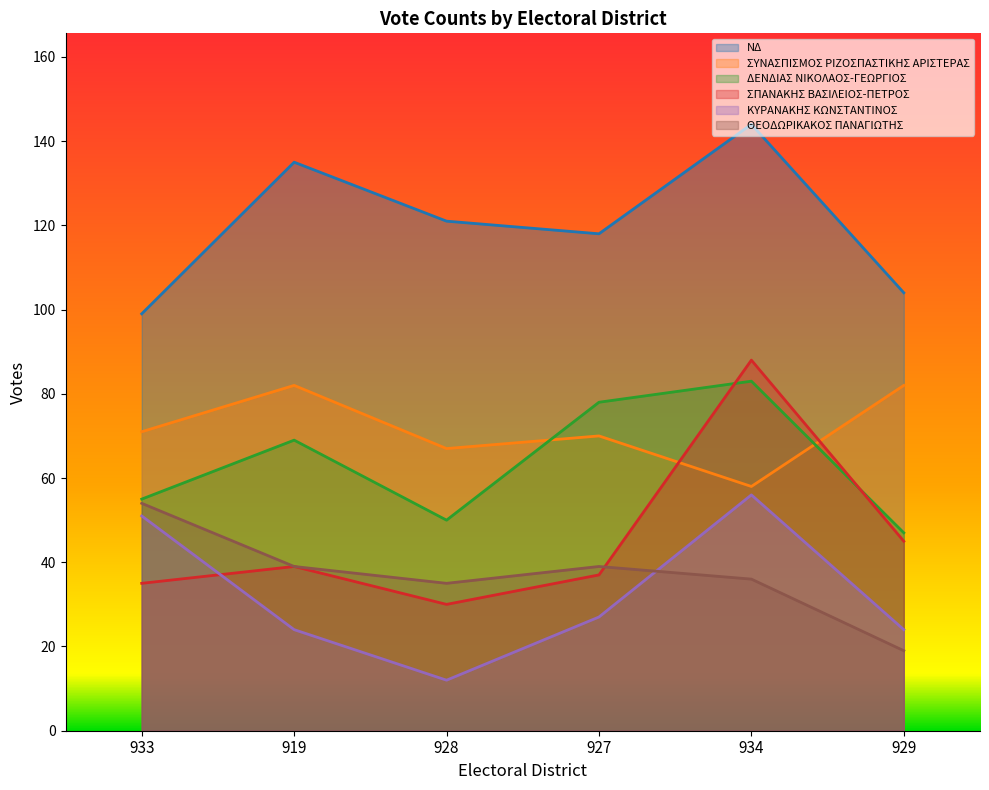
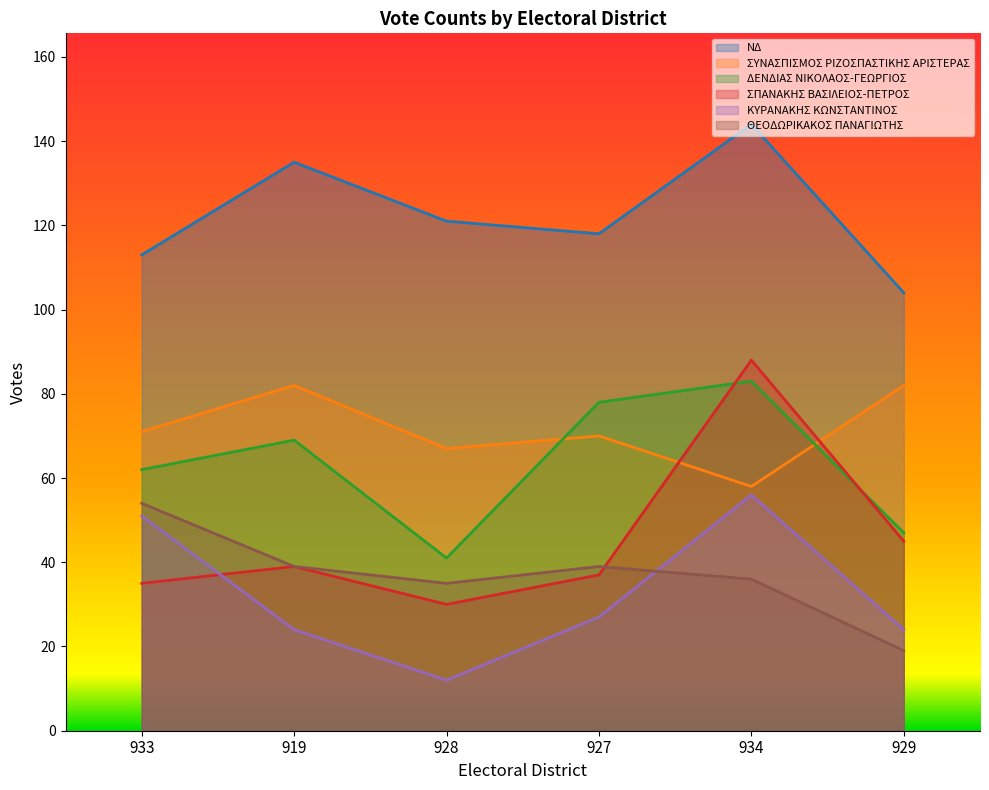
  {
    "ΝΔ": {
-     "933": 99,
+     "933": 113,
      "919": 135,
      "928": 121,
      "927": 118,
      "929": 104
    },
    "ΔΕΝΔΙΑΣ ΝΙΚΟΛΑΟΣ-ΓΕΩΡΓΙΟΣ": {
-     "933": 55,
+     "933": 62,
      "919": 69,
-     "928": 50,
+     "928": 41,
      "927": 78,
      "934": 83,
      "929": 47
    },
    "ΚΥΡΑΝΑΚΗΣ ΚΩΝΣΤΑΝΤΙΝΟΣ": {
      "933": 51,
      "919": 24,
      "928": 12,
      "927": 27,
      "934": 56,
      "929": 24
    }
  }
